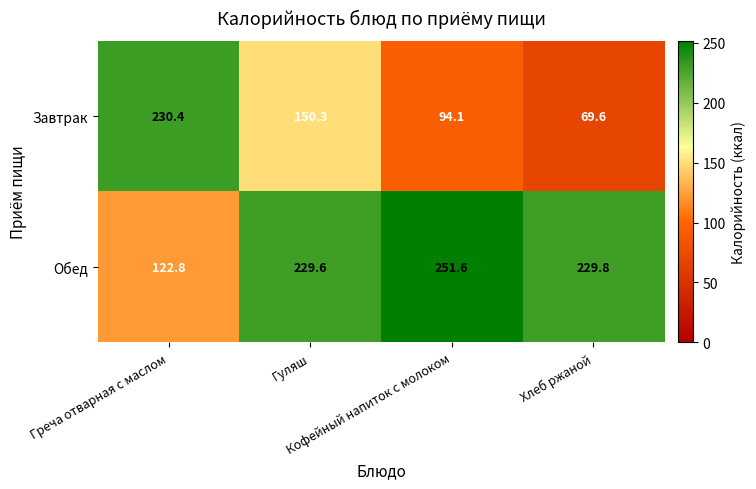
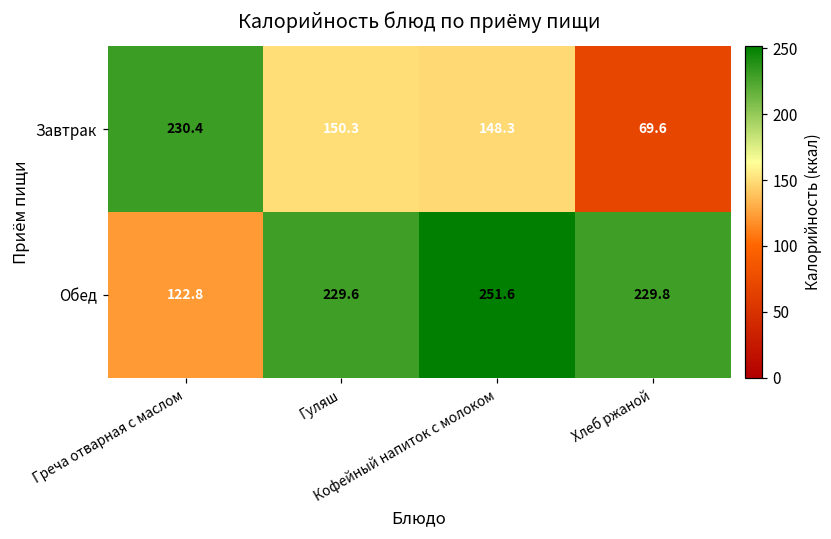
  {
    "Завтрак": {
      "Греча отварная с маслом": 230.4,
      "Гуляш": 150.3,
-     "Кофейный напиток с молоком": 94.1,
+     "Кофейный напиток с молоком": 148.3,
      "Хлеб ржаной": 69.6
    },
    "Обед": {
      "Греча отварная с маслом": 122.8,
      "Гуляш": 229.6,
      "Кофейный напиток с молоком": 251.6,
      "Хлеб ржаной": 229.8
    }
  }
